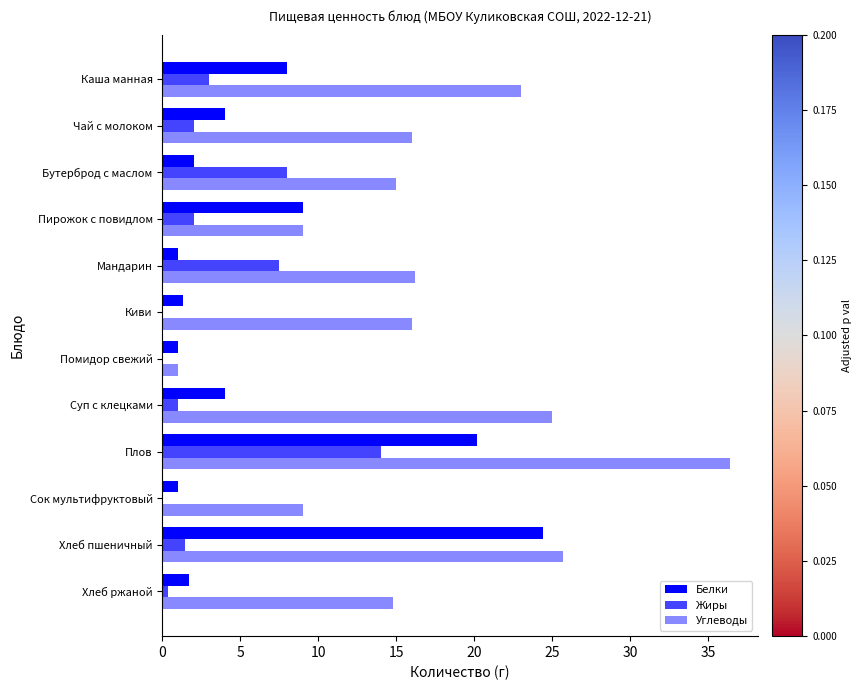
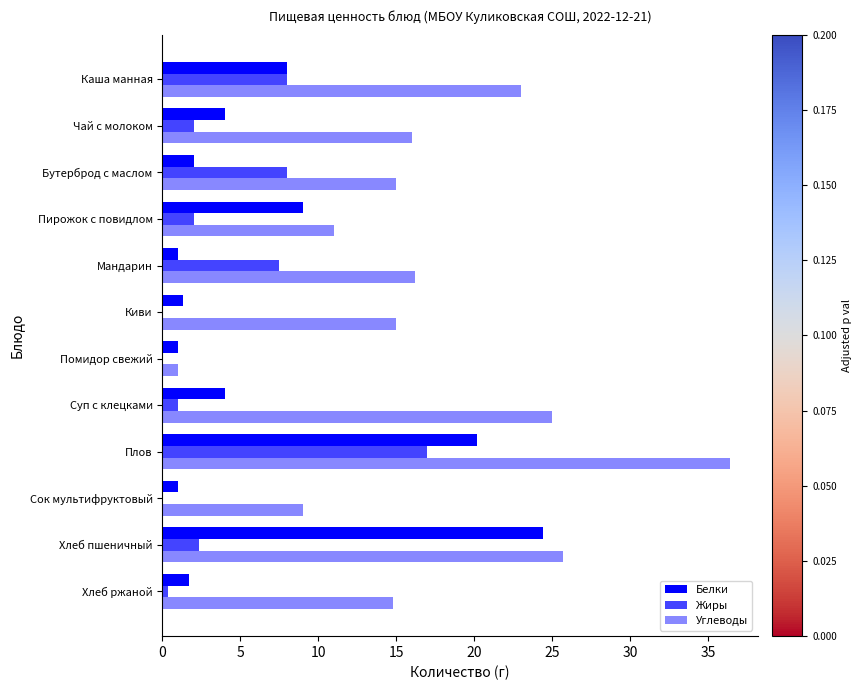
  {
    "Белки": {
      "Каша манная": 8.0,
      "Чай с молоком": 4.0,
      "Бутерброд с маслом": 2.0,
      "Пирожок с повидлом": 9.0,
      "Мандарин": 1.0,
      "Киви": 1.3,
      "Помидор свежий": 1.0,
      "Суп с клецками": 4.0,
      "Плов": 20.2,
      "Сок мультифруктовый": 1.0,
      "Хлеб пшеничный": 24.4,
      "Хлеб ржаной": 1.7
    },
    "Жиры": {
-     "Каша манная": 3,
+     "Каша манная": 8,
      "Чай с молоком": 2.0,
      "Бутерброд с маслом": 8.0,
      "Пирожок с повидлом": 2.0,
      "Мандарин": 7.5,
      "Киви": 0.0,
      "Помидор свежий": 0.0,
      "Суп с клецками": 1.0,
-     "Плов": 14,
+     "Плов": 17,
      "Сок мультифруктовый": 0.0,
-     "Хлеб пшеничный": 1.5,
+     "Хлеб пшеничный": 2.4,
      "Хлеб ржаной": 0.3
    },
    "Углеводы": {
      "Каша манная": 23,
      "Чай с молоком": 16,
      "Бутерброд с маслом": 15,
-     "Пирожок с повидлом": 9,
+     "Пирожок с повидлом": 11,
      "Мандарин": 16.2,
-     "Киви": 16,
+     "Киви": 15,
      "Помидор свежий": 1,
      "Суп с клецками": 25,
      "Плов": 36.4,
      "Сок мультифруктовый": 9,
      "Хлеб пшеничный": 25.7,
      "Хлеб ржаной": 14.8
    }
  }
